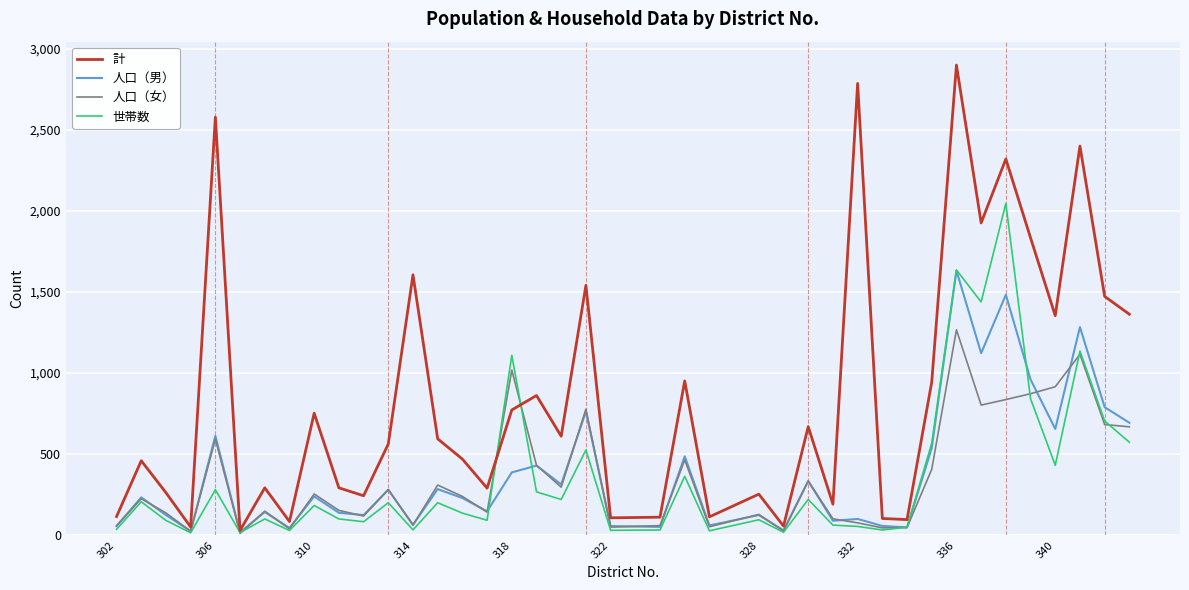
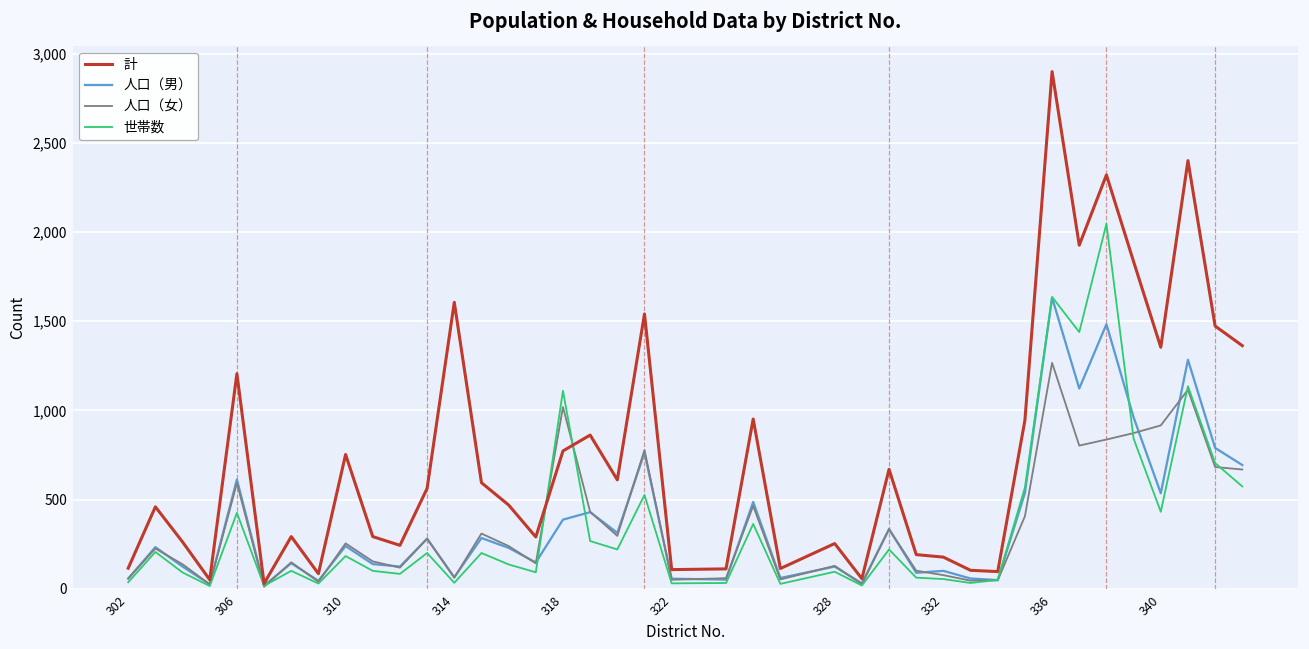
  {
    "計": {
      "302": "120",
-     "306": "2,580",
+     "306": "1,210",
      "310": "750",
      "314": "1,610",
      "318": "770",
      "322": "110",
      "328": "250",
-     "332": "2,790",
+     "332": "180",
      "336": "2,900",
      "340": "1,350"
    },
    "人口（男）": {
      "306": "610",
      "318": "390",
      "332": "100",
-     "340": "660"
+     "340": "540"
    },
    "人口（女）": {
      "306": "590",
      "318": "1,020",
      "332": "80",
      "336": "1,270",
      "340": "920"
    },
    "世帯数": {
      "302": "40",
-     "306": "280",
+     "306": "430",
      "310": "180",
      "314": "30",
      "318": "1,110",
      "322": "30",
      "328": "100",
      "332": "60",
      "340": "430"
    }
  }
